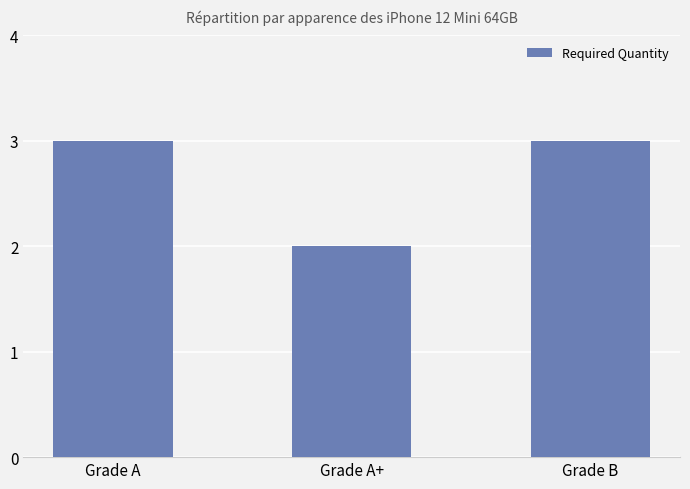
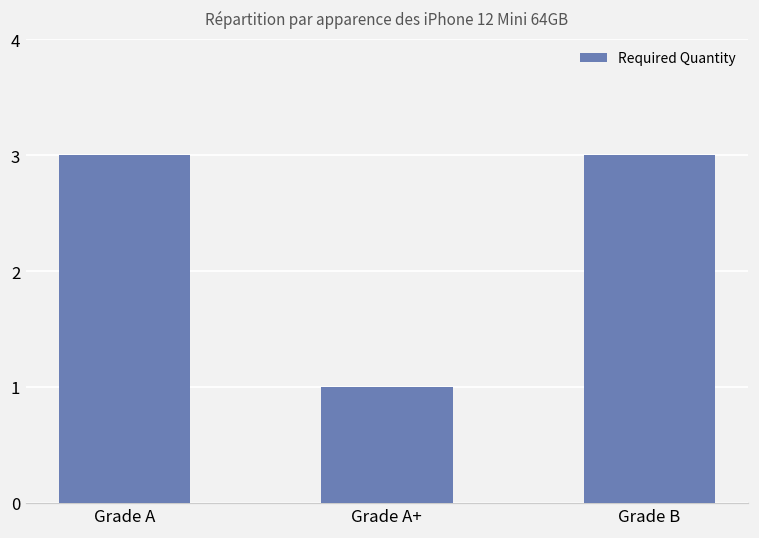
  {
    "Grade A": 3,
-   "Grade A+": 2,
+   "Grade A+": 1,
    "Grade B": 3
  }
